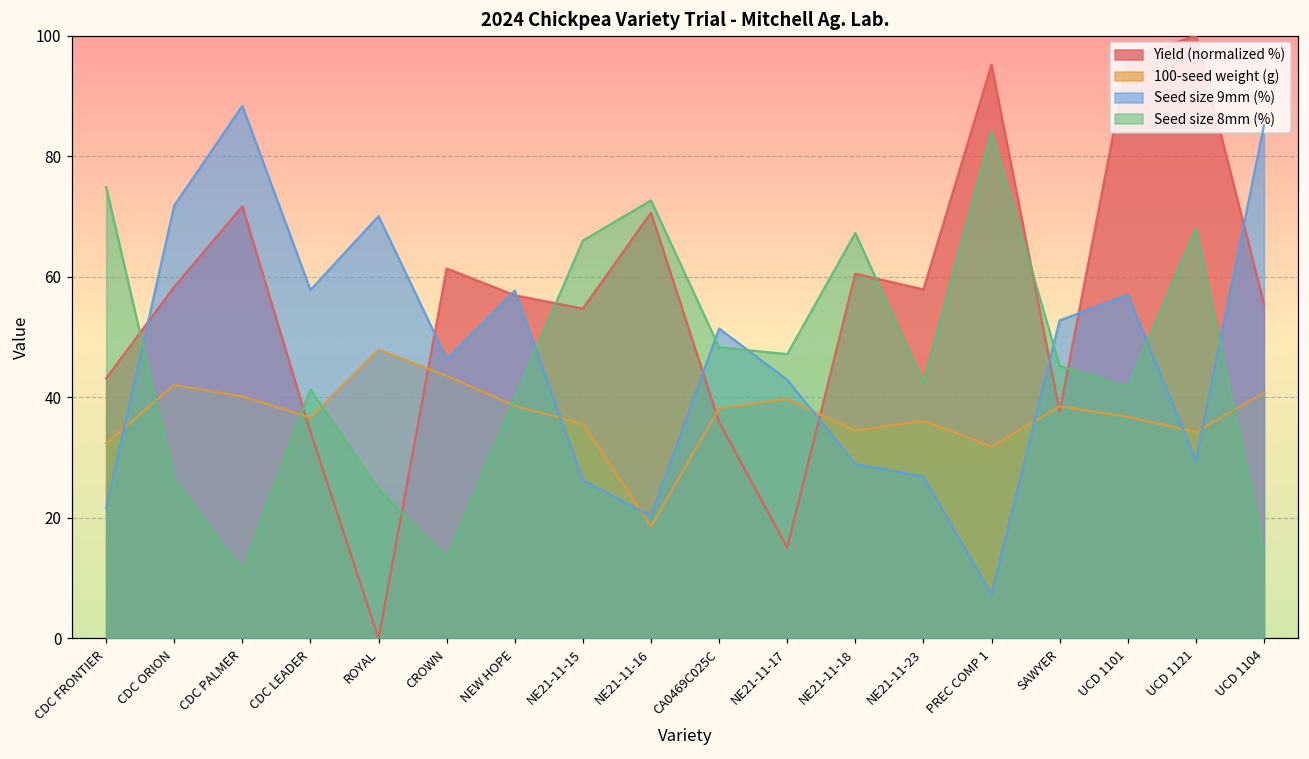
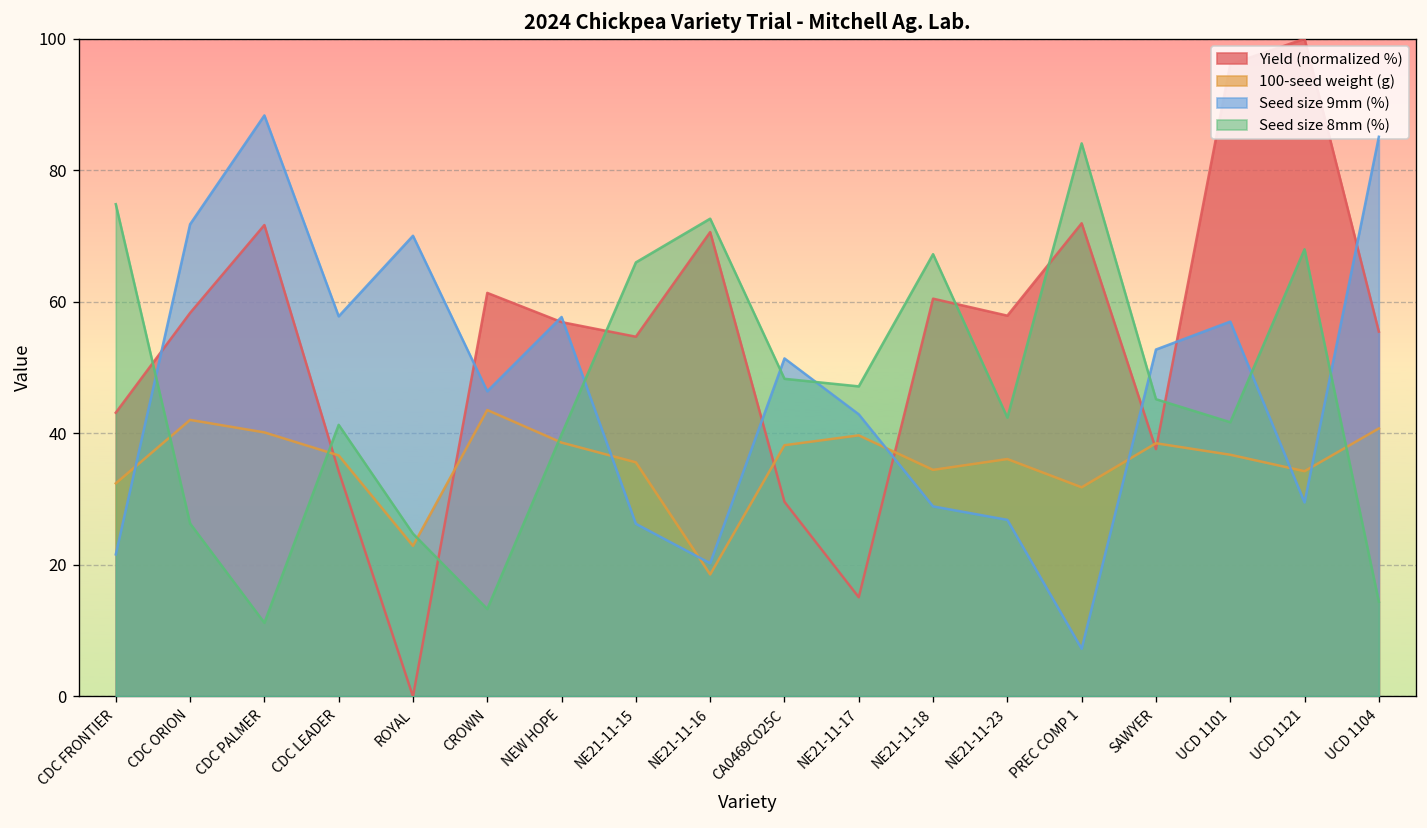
  {
    "Yield (normalized %)": {
      "CDC FRONTIER": 43,
      "CDC ORION": 58,
      "CDC PALMER": 72,
      "CDC LEADER": 34,
      "ROYAL": 0,
      "CROWN": 61,
      "NEW HOPE": 57,
      "NE21-11-15": 55,
      "NE21-11-16": 71,
-     "CA0469C025C": 36,
+     "CA0469C025C": 30,
      "NE21-11-17": 15,
      "NE21-11-18": 60,
      "NE21-11-23": 58,
-     "PREC COMP 1": 95,
+     "PREC COMP 1": 72,
      "SAWYER": 38,
      "UCD 1121": 100,
      "UCD 1104": 55
    },
    "100-seed weight (g)": {
      "CDC FRONTIER": 32,
      "CDC ORION": 42,
      "CDC PALMER": 40,
      "CDC LEADER": 37,
-     "ROYAL": 48,
+     "ROYAL": 23,
      "CROWN": 44,
      "NEW HOPE": 39,
      "NE21-11-15": 36,
      "NE21-11-16": 19,
      "CA0469C025C": 38,
      "NE21-11-17": 40,
      "NE21-11-18": 34,
      "NE21-11-23": 36,
      "PREC COMP 1": 32,
      "SAWYER": 39,
      "UCD 1101": 37,
      "UCD 1121": 34,
      "UCD 1104": 41
    },
    "Seed size 9mm (%)": {
      "CDC FRONTIER": 22,
      "CDC ORION": 72,
      "CDC PALMER": 88,
      "CDC LEADER": 58,
      "ROYAL": 70,
      "CROWN": 46,
      "NEW HOPE": 58,
      "NE21-11-15": 26,
      "NE21-11-16": 20,
      "CA0469C025C": 51,
      "NE21-11-17": 43,
      "NE21-11-18": 29,
      "NE21-11-23": 27,
      "PREC COMP 1": 7,
      "SAWYER": 53,
      "UCD 1101": 57,
      "UCD 1121": 30
    },
    "Seed size 8mm (%)": {
      "CDC FRONTIER": 75,
      "CDC ORION": 26,
      "CDC PALMER": 11,
      "CDC LEADER": 41,
      "ROYAL": 25,
      "CROWN": 13,
      "NEW HOPE": 40,
      "NE21-11-15": 66,
      "NE21-11-16": 73,
      "CA0469C025C": 48,
      "NE21-11-17": 47,
      "NE21-11-18": 67,
      "NE21-11-23": 42,
      "PREC COMP 1": 84,
      "SAWYER": 45,
      "UCD 1101": 42,
      "UCD 1121": 68,
      "UCD 1104": 14
    }
  }
